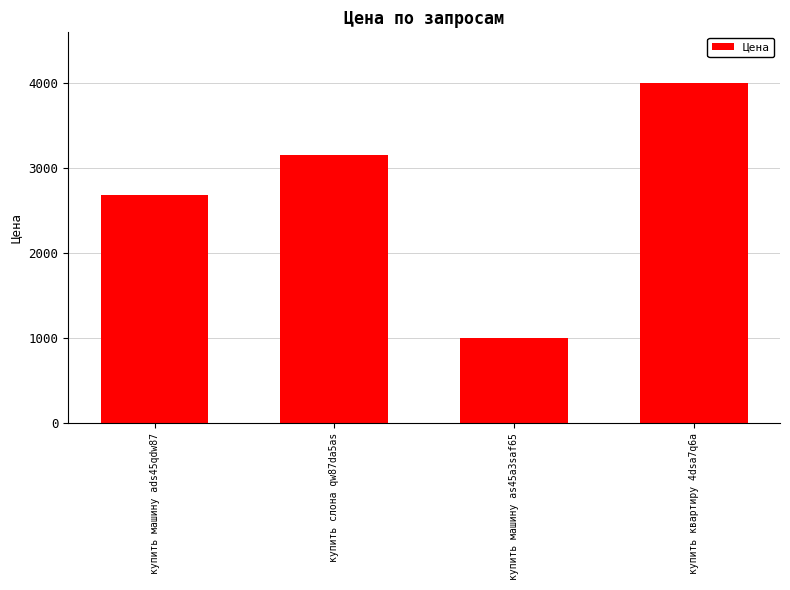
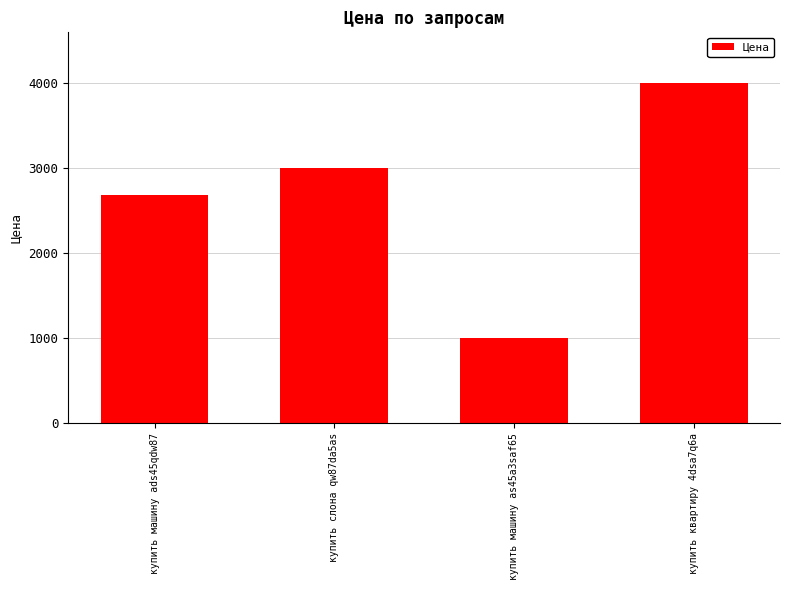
  {
    "купить машину ads45qdw87": 2700,
-   "купить слона qw87da5as": 3200,
+   "купить слона qw87da5as": 3000,
    "купить машину as45a3saf65": 1000,
    "купить квартиру 4dsa7q6a": 4000
  }
